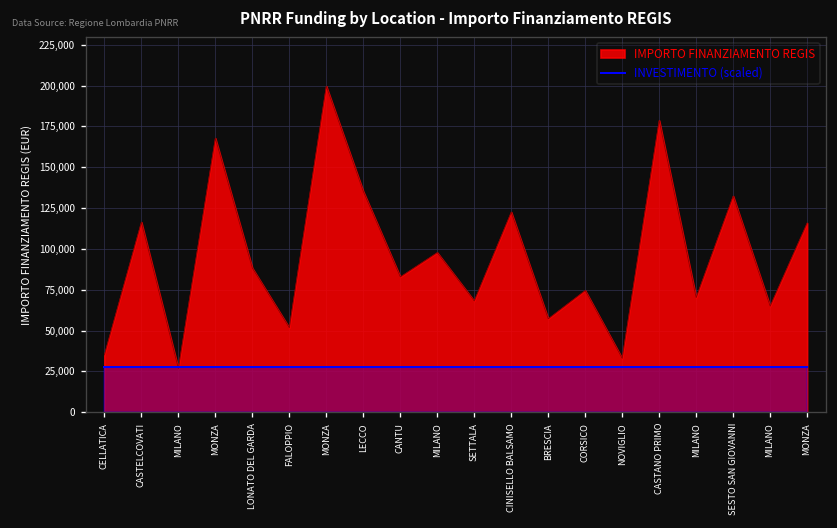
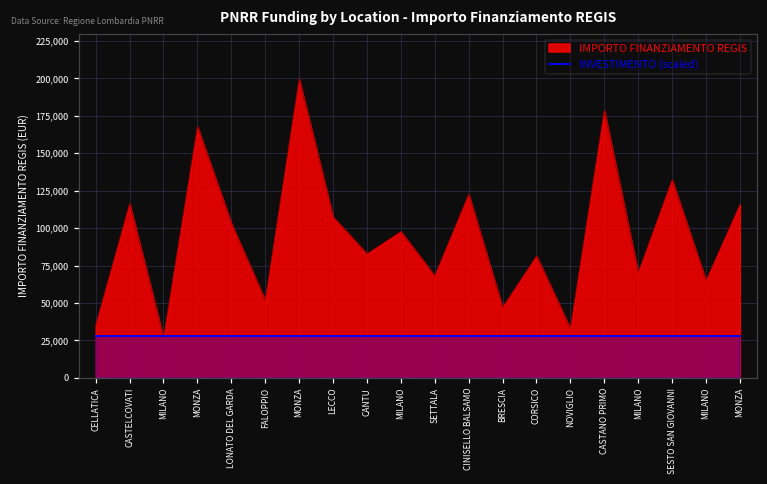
  {
    "IMPORTO FINANZIAMENTO REGIS": {
      "CELLATICA": "35,000",
      "CASTELCOVATI": "116,000",
-     "LONATO DEL GARDA": "88,000",
+     "LONATO DEL GARDA": "103,000",
      "FALOPPIO": "52,000",
-     "LECCO": "135,000",
+     "LECCO": "107,000",
      "CANTU": "83,000",
      "SETTALA": "68,000",
      "CINISELLO BALSAMO": "122,000",
-     "BRESCIA": "57,000",
-     "CORSICO": "74,000",
+     "BRESCIA": "47,000",
+     "CORSICO": "81,000",
      "NOVIGLIO": "33,000",
      "CASTANO PRIMO": "179,000",
      "SESTO SAN GIOVANNI": "132,000"
    },
    "INVESTIMENTO (scaled)": {
      "CELLATICA": "28,000",
      "CASTELCOVATI": "28,000",
      "LONATO DEL GARDA": "28,000",
      "FALOPPIO": "28,000",
      "LECCO": "28,000",
      "CANTU": "28,000",
      "SETTALA": "28,000",
      "CINISELLO BALSAMO": "28,000",
      "BRESCIA": "28,000",
      "CORSICO": "28,000",
      "NOVIGLIO": "28,000",
      "CASTANO PRIMO": "28,000",
      "SESTO SAN GIOVANNI": "28,000"
    }
  }
